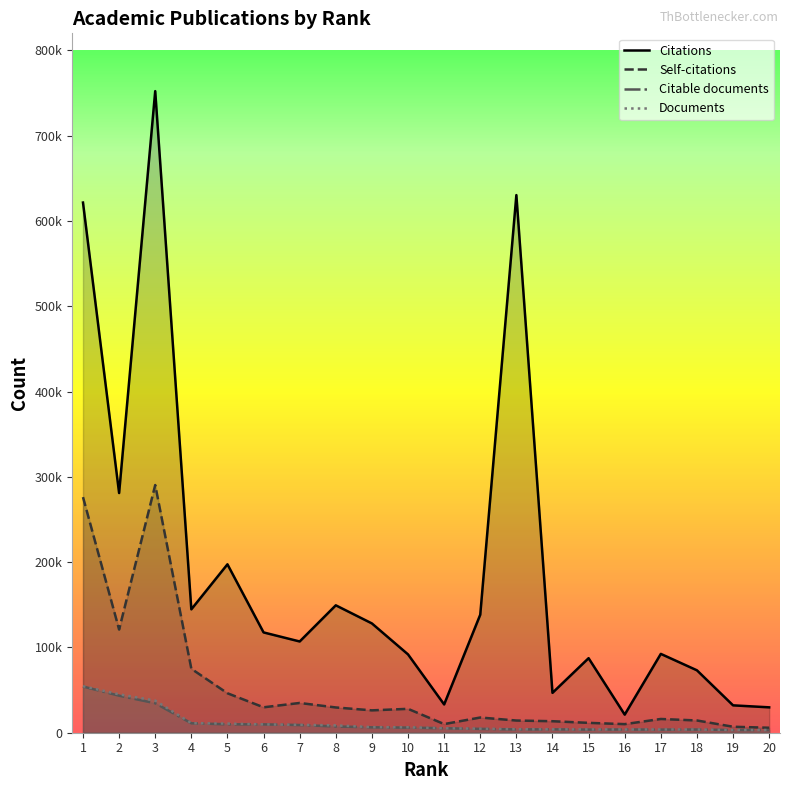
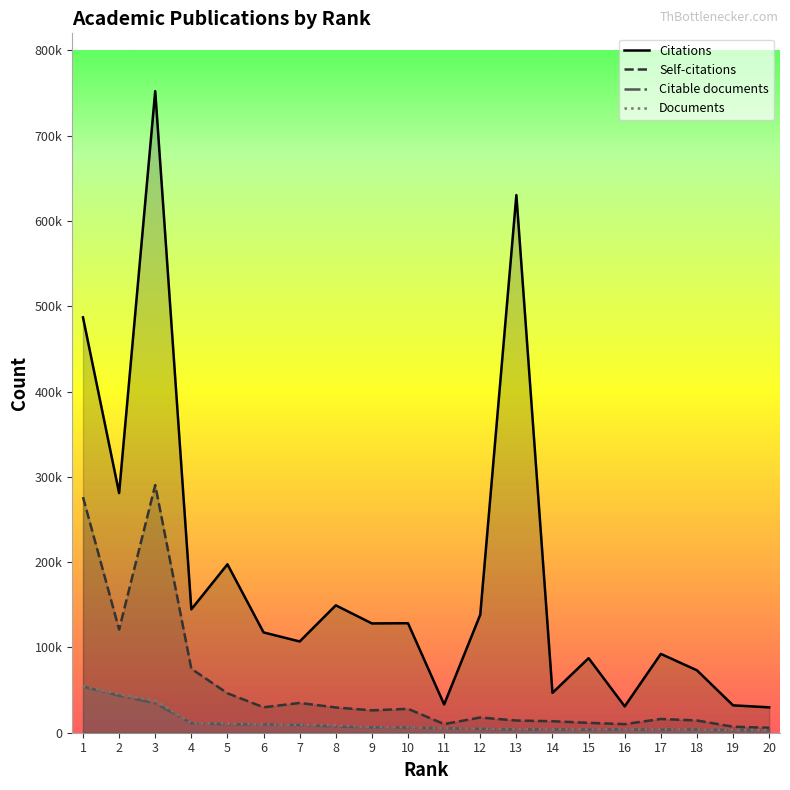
  {
    "Citations": {
-     "1": 620000,
+     "1": 490000,
      "2": 280000,
      "3": 750000,
      "4": 140000,
      "5": 200000,
      "6": 120000,
      "7": 110000,
      "8": 150000,
      "9": 130000,
-     "10": 90000,
+     "10": 130000,
      "11": 30000,
      "12": 140000,
      "13": 630000,
      "14": 50000,
      "15": 90000,
-     "16": 20000,
+     "16": 30000,
      "17": 90000,
      "18": 70000,
      "19": 30000,
      "20": 30000
    }
  }
